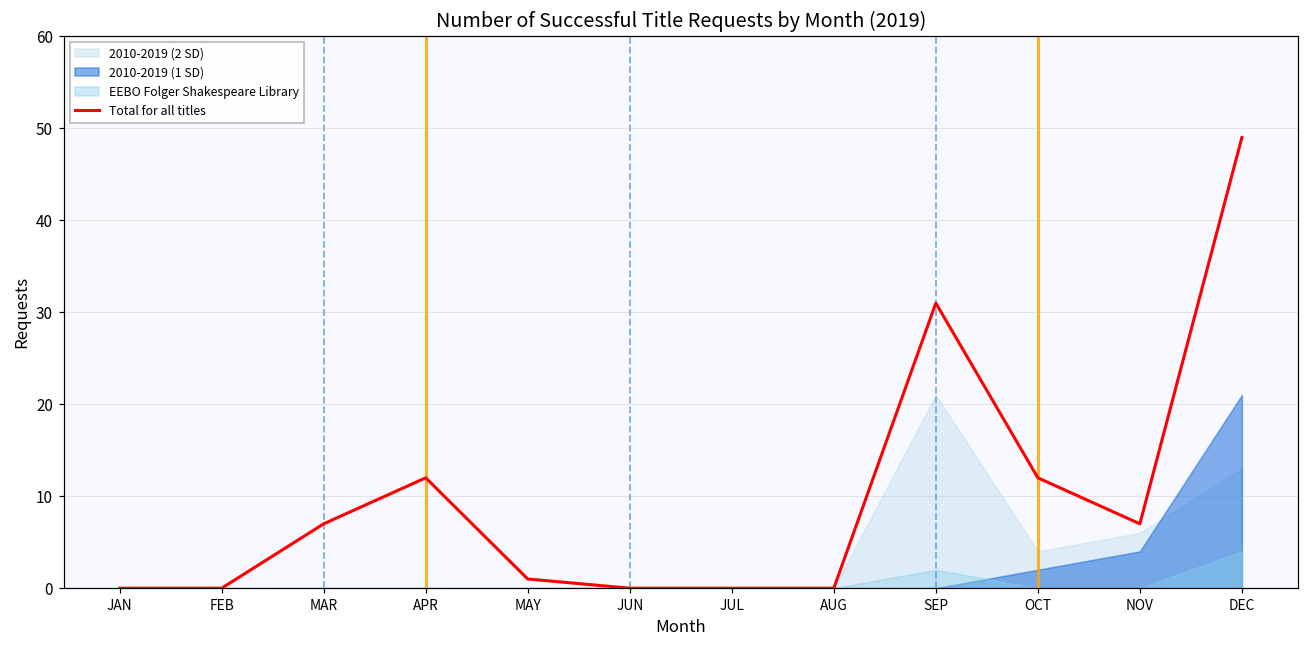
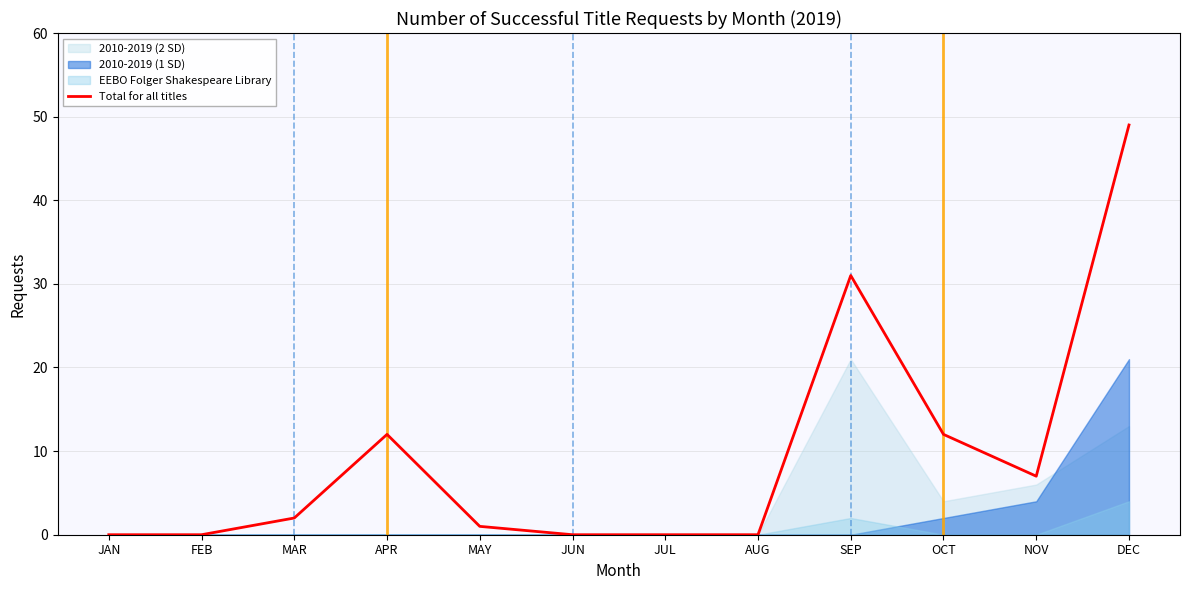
  {
    "Total for all titles": {
-     "MAR": 7,
+     "MAR": 2,
      "APR": 12,
      "MAY": 1,
      "SEP": 31,
      "OCT": 12,
      "NOV": 7,
      "DEC": 49
    },
    "2010-2019 (1 SD)": {
      "SEP": 0,
      "OCT": 2,
      "NOV": 4,
      "DEC": 21
    }
  }
